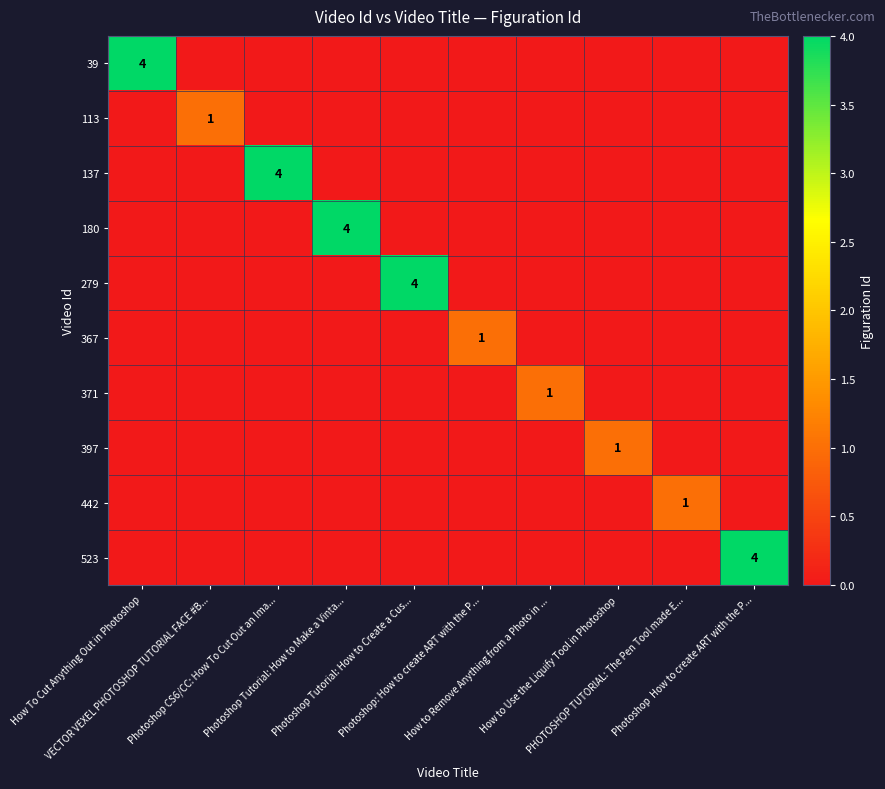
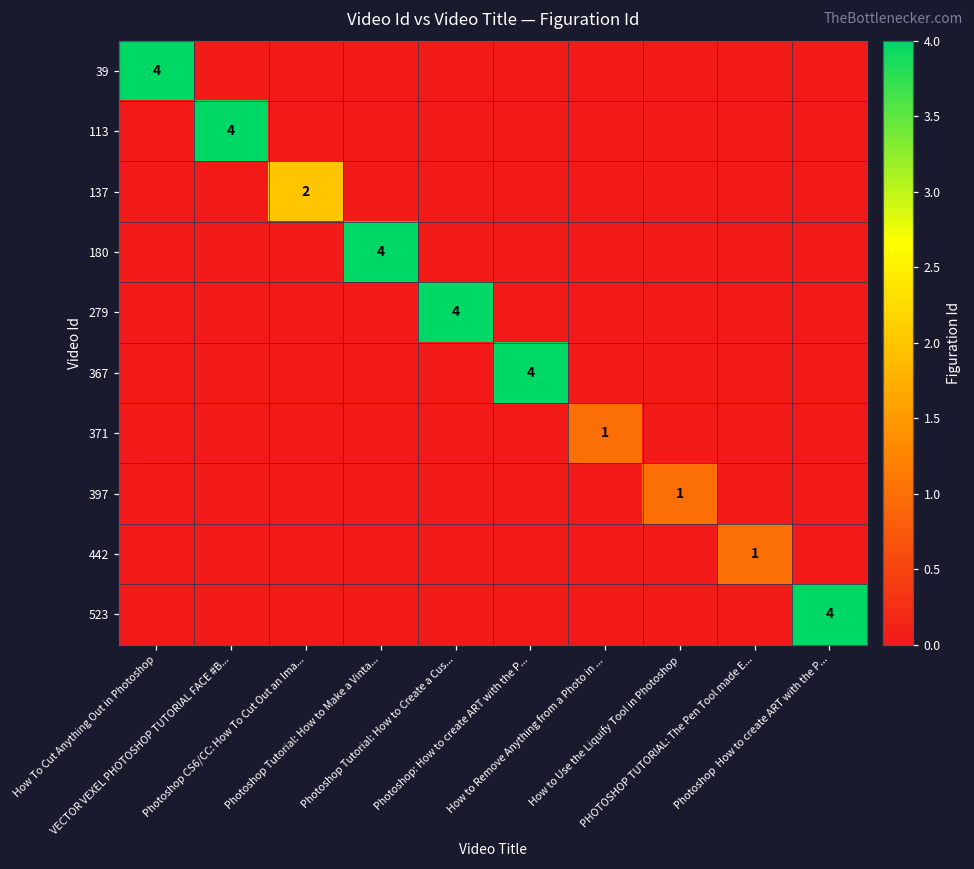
  {
    "39": {
      "How To Cut Anything Out in Photoshop": 4
    },
    "113": {
-     "VECTOR VEXEL PHOTOSHOP TUTORIAL FACE #B...": 1
+     "VECTOR VEXEL PHOTOSHOP TUTORIAL FACE #B...": 4
    },
    "137": {
-     "Photoshop CS6/CC: How To Cut Out an Ima...": 4
+     "Photoshop CS6/CC: How To Cut Out an Ima...": 2
    },
    "180": {
      "Photoshop Tutorial: How to Make a Vinta...": 4
    },
    "279": {
      "Photoshop Tutorial: How to Create a Cus...": 4
    },
    "367": {
-     "Photoshop: How to create ART with the P...": 1
+     "Photoshop: How to create ART with the P...": 4
    },
    "371": {
      "How to Remove Anything from a Photo in ...": 1
    },
    "397": {
      "How to Use the Liquify Tool in Photoshop": 1
    },
    "442": {
      "PHOTOSHOP TUTORIAL: The Pen Tool made E...": 1
    },
    "523": {
      "Photoshop How to create ART with the P...": 4
    }
  }
